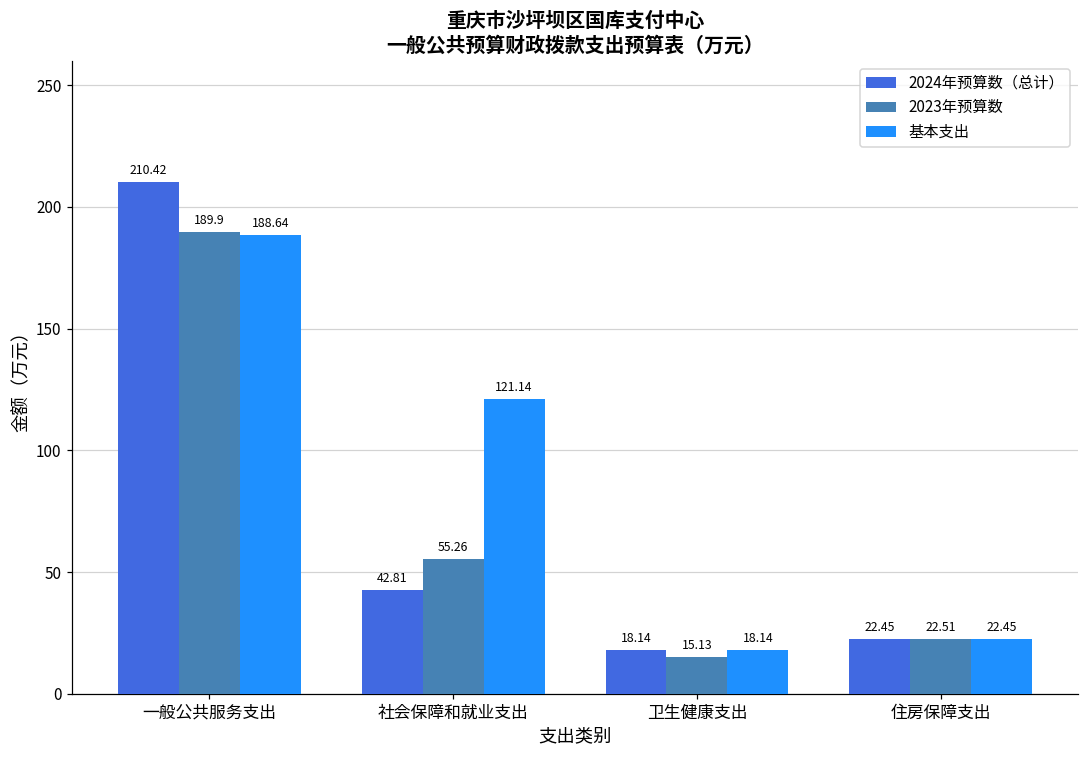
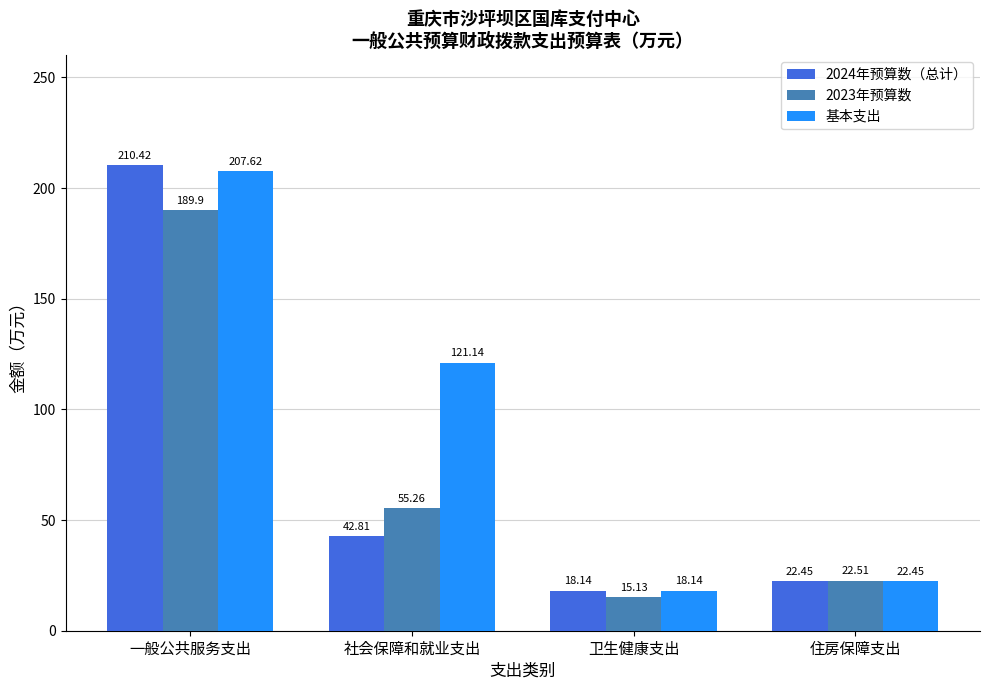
  {
    "基本支出": {
-     "一般公共服务支出": 188.64,
+     "一般公共服务支出": 207.62,
      "社会保障和就业支出": 121.14,
      "卫生健康支出": 18.14,
      "住房保障支出": 22.45
    }
  }
